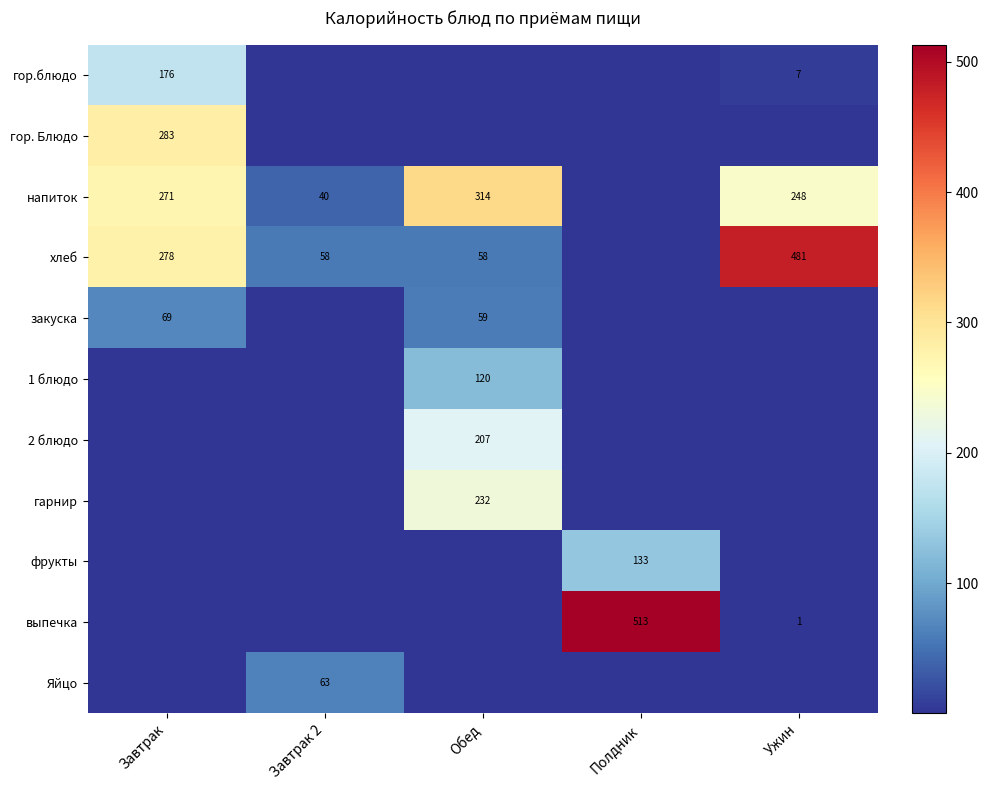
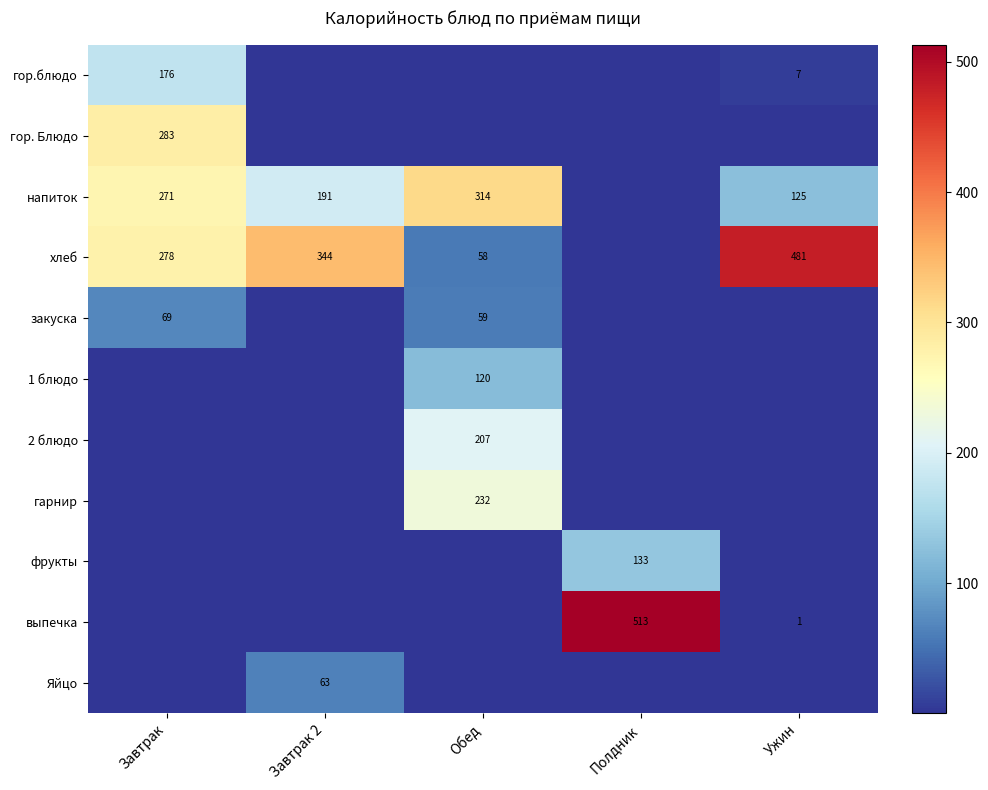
  {
    "гор.блюдо": {
      "Завтрак": 176,
      "Ужин": 7
    },
    "гор. Блюдо": {
      "Завтрак": 283
    },
    "напиток": {
      "Завтрак": 271,
-     "Завтрак 2": 40,
+     "Завтрак 2": 191,
      "Обед": 314,
-     "Ужин": 248
+     "Ужин": 125
    },
    "хлеб": {
      "Завтрак": 278,
-     "Завтрак 2": 58,
+     "Завтрак 2": 344,
      "Обед": 58,
      "Ужин": 481
    },
    "закуска": {
      "Завтрак": 69,
      "Обед": 59
    },
    "1 блюдо": {
      "Обед": 120
    },
    "2 блюдо": {
      "Обед": 207
    },
    "гарнир": {
      "Обед": 232
    },
    "фрукты": {
      "Полдник": 133
    },
    "выпечка": {
      "Полдник": 513,
      "Ужин": 1
    },
    "Яйцо": {
      "Завтрак 2": 63
    }
  }
